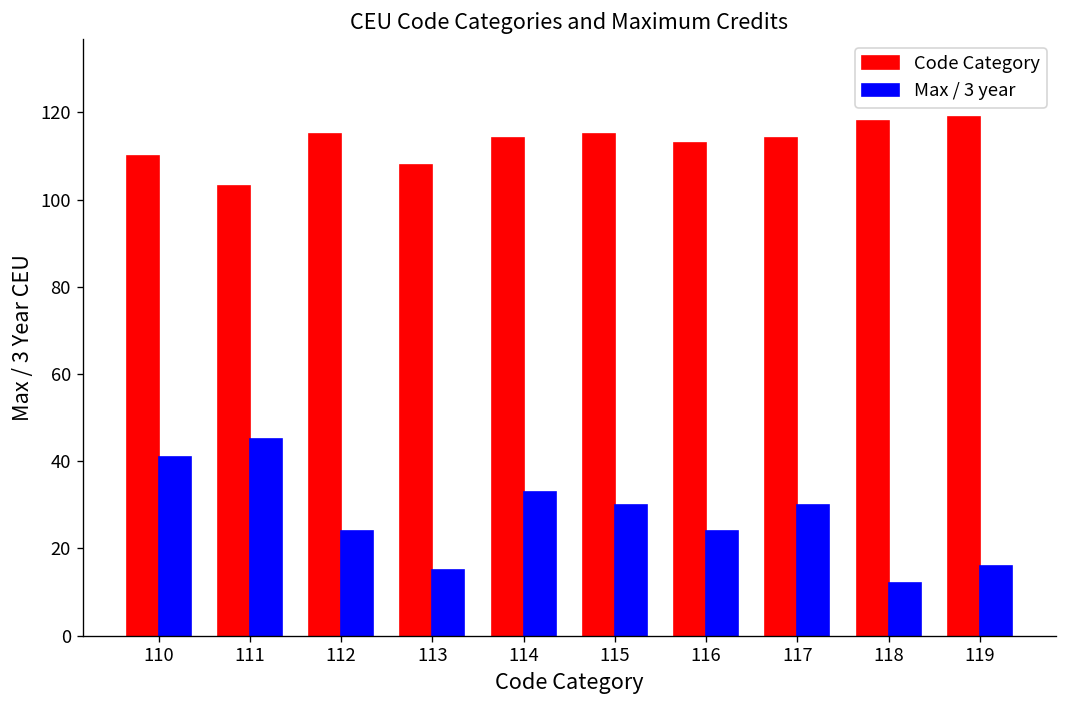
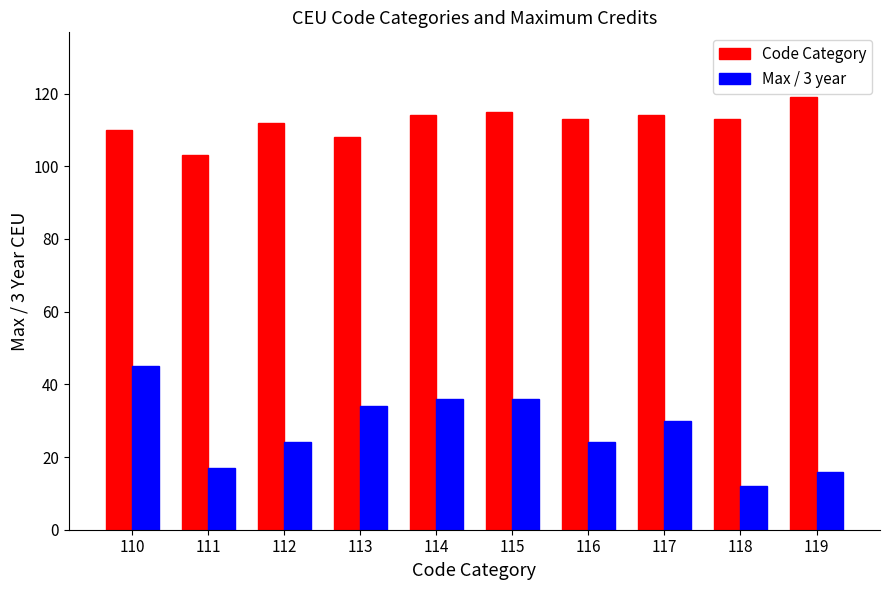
  {
    "Code Category": {
      "110": 110,
      "111": 103,
-     "112": 115,
+     "112": 112,
      "113": 108,
      "114": 114,
      "115": 115,
      "116": 113,
      "117": 114,
-     "118": 118,
+     "118": 113,
      "119": 119
    },
    "Max / 3 year": {
-     "110": 41,
-     "111": 45,
+     "110": 45,
+     "111": 17,
      "112": 24,
-     "113": 15,
-     "114": 33,
-     "115": 30,
+     "113": 34,
+     "114": 36,
+     "115": 36,
      "116": 24,
      "117": 30,
      "118": 12,
      "119": 16
    }
  }
